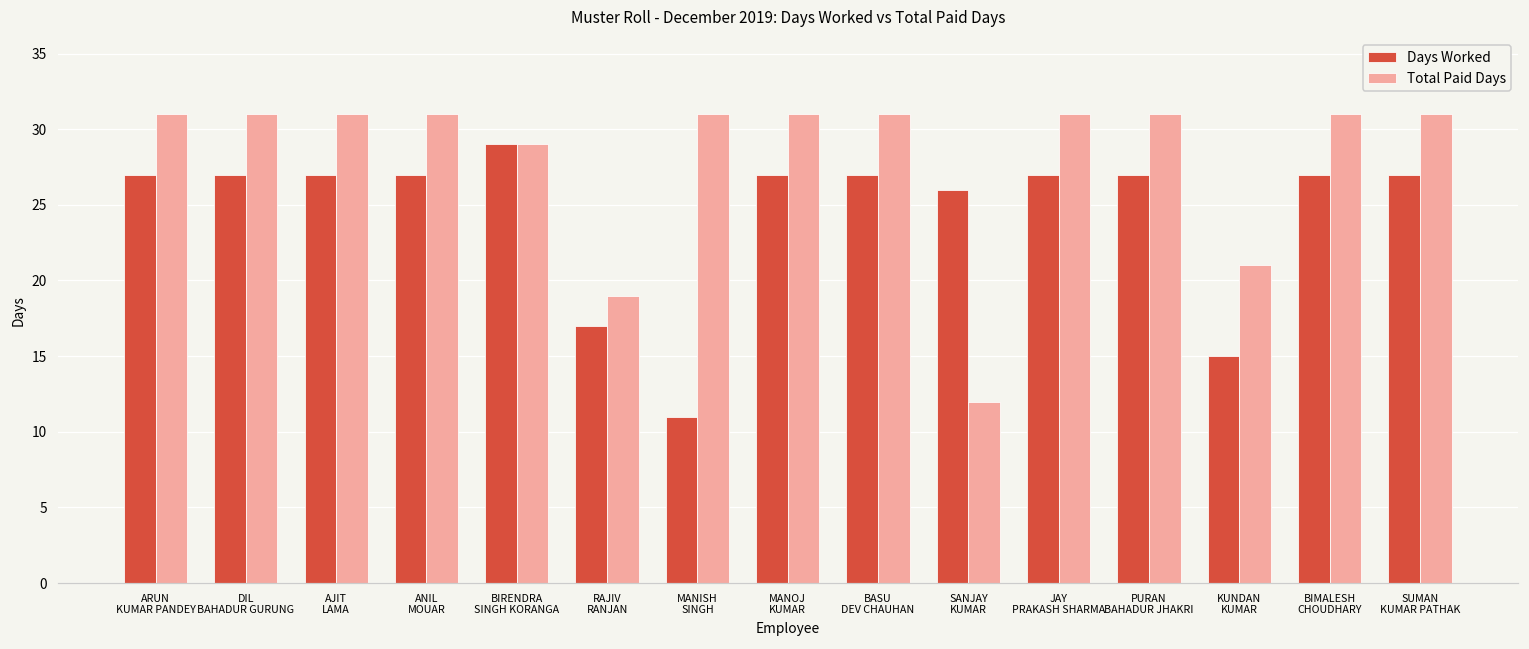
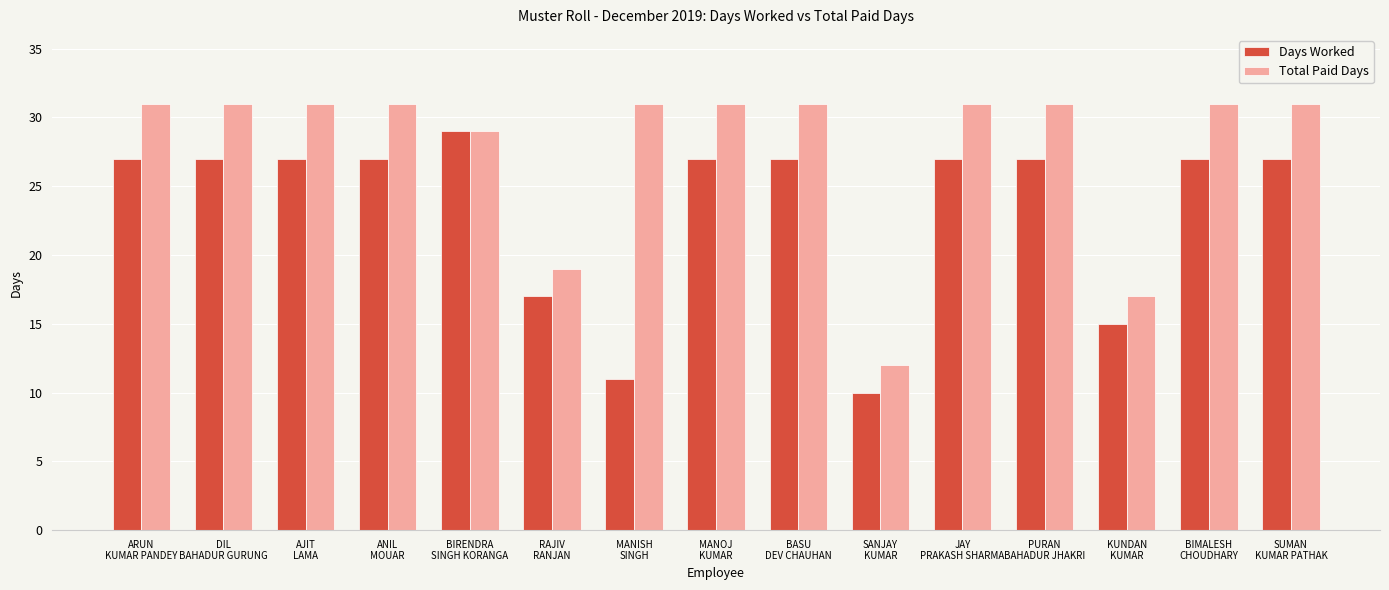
  {
    "Days Worked": {
      "ARUN KUMAR PANDEY": 27,
      "DIL BAHADUR GURUNG": 27,
      "AJIT LAMA": 27,
      "ANIL MOUAR": 27,
      "BIRENDRA SINGH KORANGA": 29,
      "RAJIV RANJAN": 17,
      "MANISH SINGH": 11,
      "MANOJ KUMAR": 27,
      "BASU DEV CHAUHAN": 27,
-     "SANJAY KUMAR": 26,
+     "SANJAY KUMAR": 10,
      "JAY PRAKASH SHARMA": 27,
      "PURAN BAHADUR JHAKRI": 27,
      "KUNDAN KUMAR": 15,
      "BIMALESH CHOUDHARY": 27,
      "SUMAN KUMAR PATHAK": 27
    },
    "Total Paid Days": {
      "ARUN KUMAR PANDEY": 31,
      "DIL BAHADUR GURUNG": 31,
      "AJIT LAMA": 31,
      "ANIL MOUAR": 31,
      "BIRENDRA SINGH KORANGA": 29,
      "RAJIV RANJAN": 19,
      "MANISH SINGH": 31,
      "MANOJ KUMAR": 31,
      "BASU DEV CHAUHAN": 31,
      "SANJAY KUMAR": 12,
      "JAY PRAKASH SHARMA": 31,
      "PURAN BAHADUR JHAKRI": 31,
-     "KUNDAN KUMAR": 21,
+     "KUNDAN KUMAR": 17,
      "BIMALESH CHOUDHARY": 31,
      "SUMAN KUMAR PATHAK": 31
    }
  }
